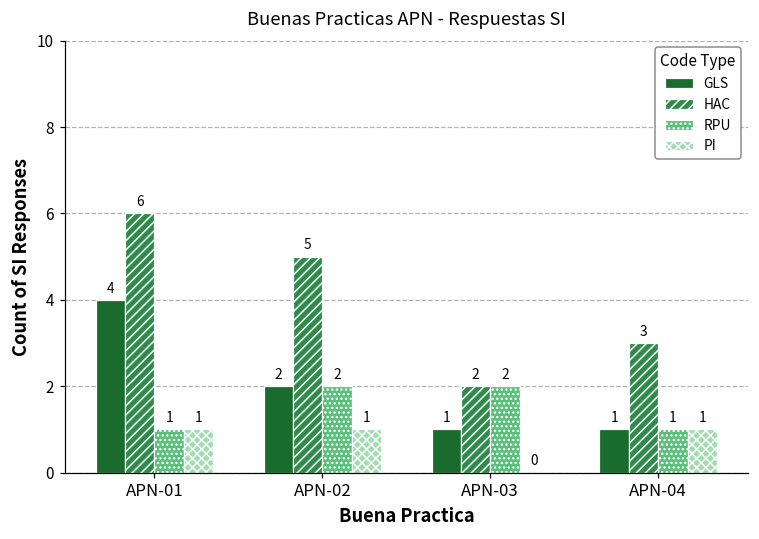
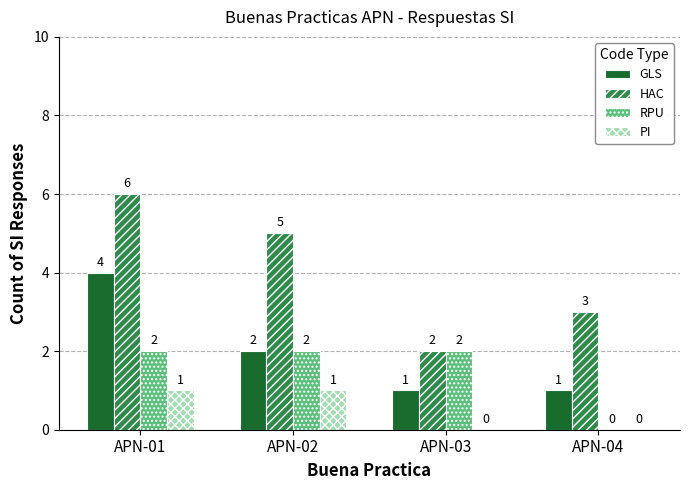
  {
    "RPU": {
-     "APN-01": 1,
+     "APN-01": 2,
      "APN-02": 2,
      "APN-03": 2,
-     "APN-04": 1
+     "APN-04": 0
    },
    "PI": {
      "APN-01": 1,
      "APN-02": 1,
      "APN-03": 0,
-     "APN-04": 1
+     "APN-04": 0
    }
  }
